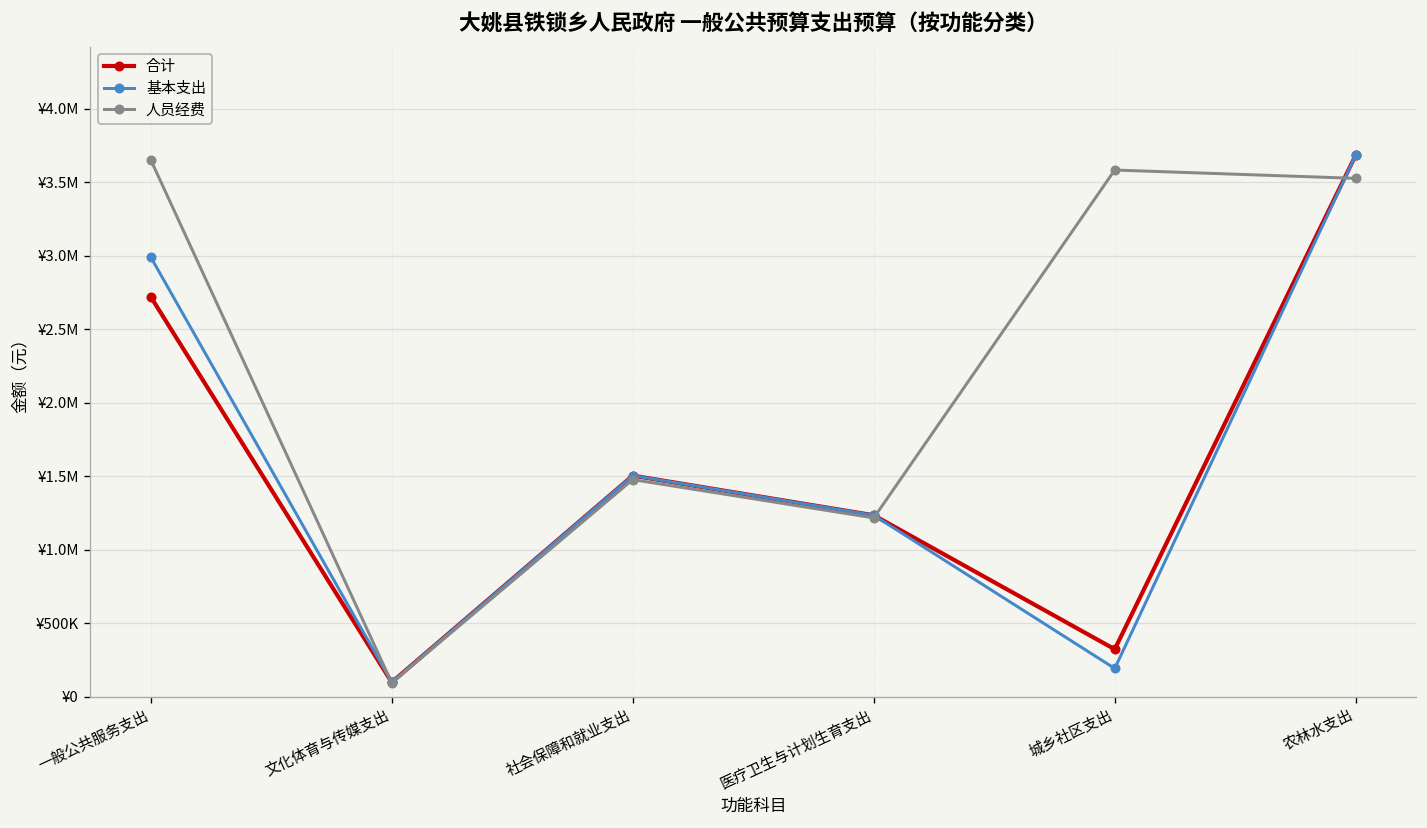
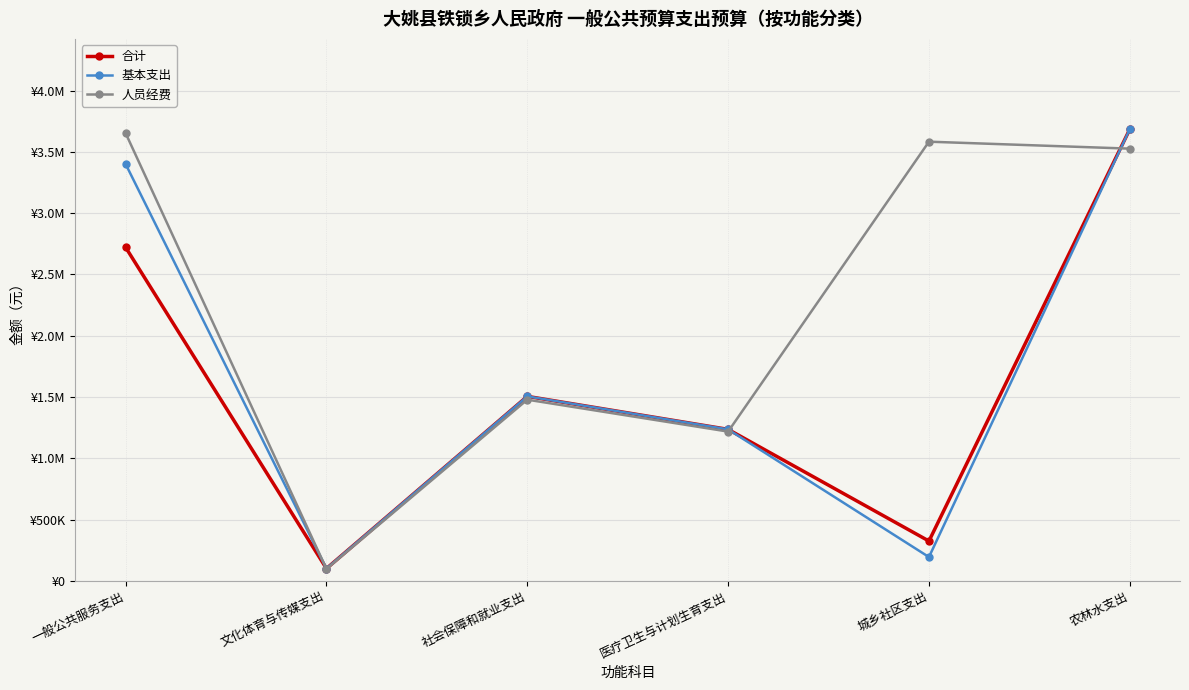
  {
    "合计": {
      "一般公共服务支出": "¥2720000",
      "城乡社区支出": "¥320000"
    },
    "基本支出": {
-     "一般公共服务支出": "¥2990000",
+     "一般公共服务支出": "¥3400000",
      "城乡社区支出": "¥190000"
    },
    "人员经费": {
      "一般公共服务支出": "¥3650000",
      "社会保障和就业支出": "¥1480000",
      "城乡社区支出": "¥3580000",
      "农林水支出": "¥3530000"
    }
  }
